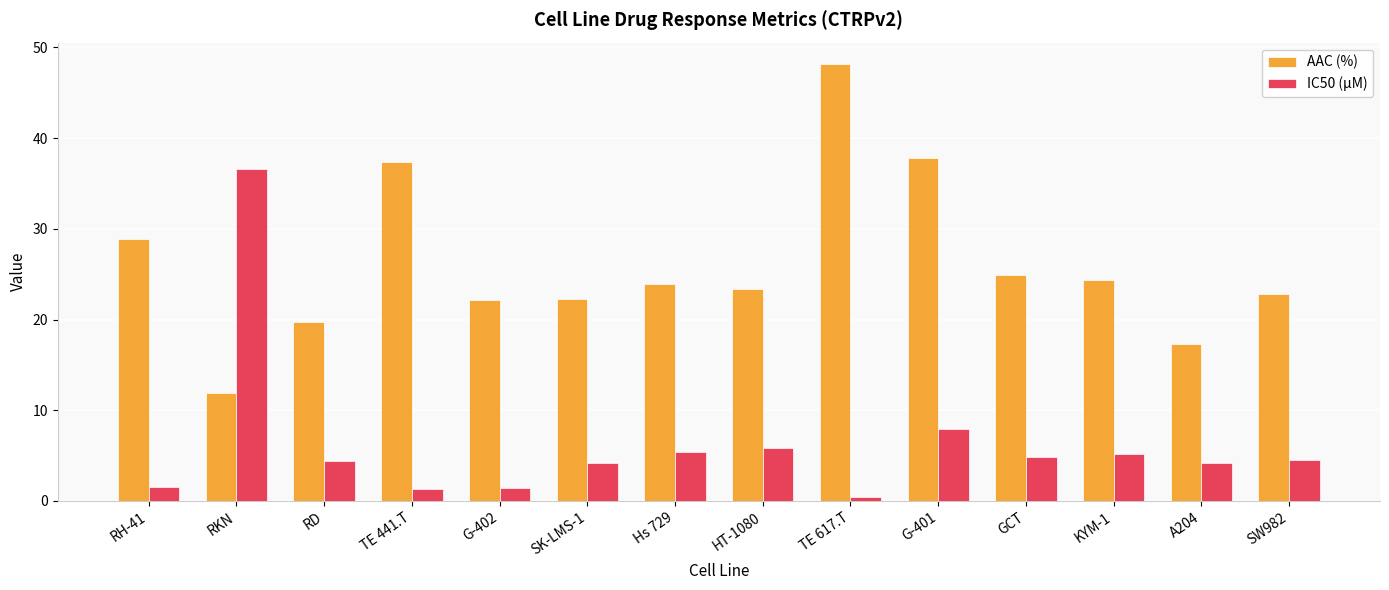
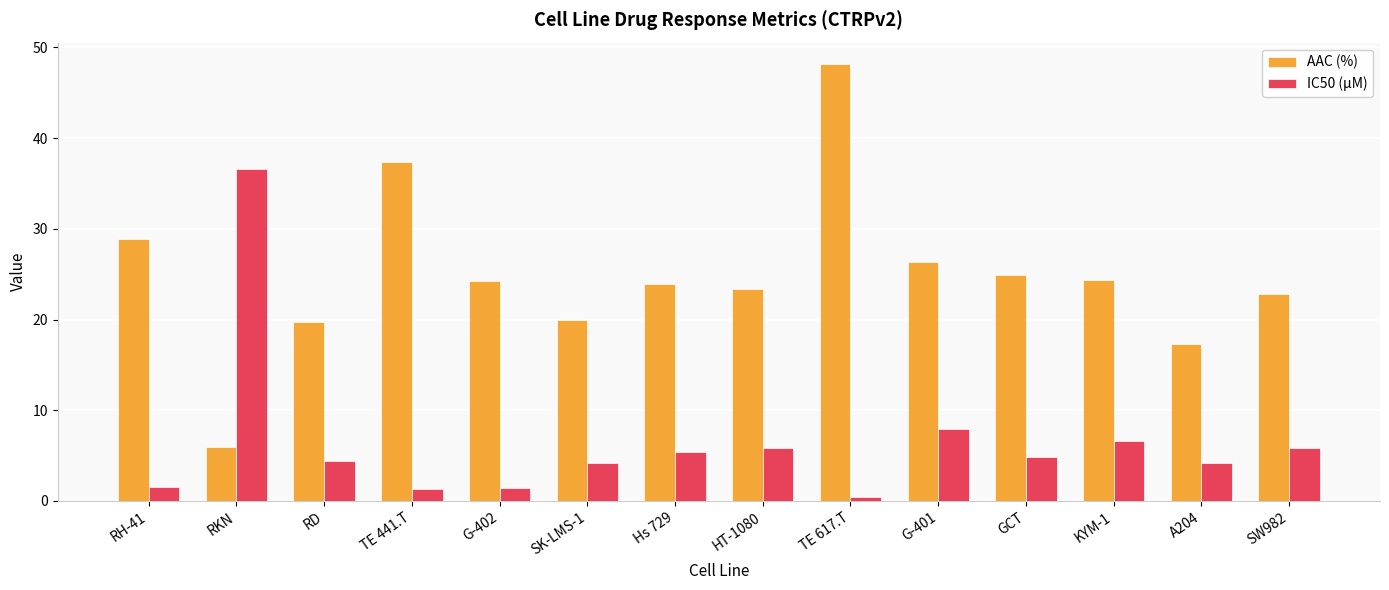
  {
    "AAC (%)": {
      "RH-41": 29,
-     "RKN": 12,
+     "RKN": 6,
      "RD": 20,
      "TE 441.T": 37,
-     "G-402": 22,
-     "SK-LMS-1": 22,
+     "G-402": 24,
+     "SK-LMS-1": 20,
      "Hs 729": 24,
      "HT-1080": 23,
      "TE 617.T": 48,
-     "G-401": 38,
+     "G-401": 26,
      "GCT": 25,
      "KYM-1": 24,
      "A204": 17,
      "SW982": 23
    },
    "IC50 (µM)": {
      "RH-41": 2,
      "RKN": 37,
      "RD": 4,
      "TE 441.T": 1,
      "G-402": 1,
      "SK-LMS-1": 4,
      "Hs 729": 5,
      "HT-1080": 6,
      "TE 617.T": 0,
      "G-401": 8,
      "GCT": 5,
-     "KYM-1": 5,
+     "KYM-1": 7,
      "A204": 4,
-     "SW982": 5
+     "SW982": 6
    }
  }
